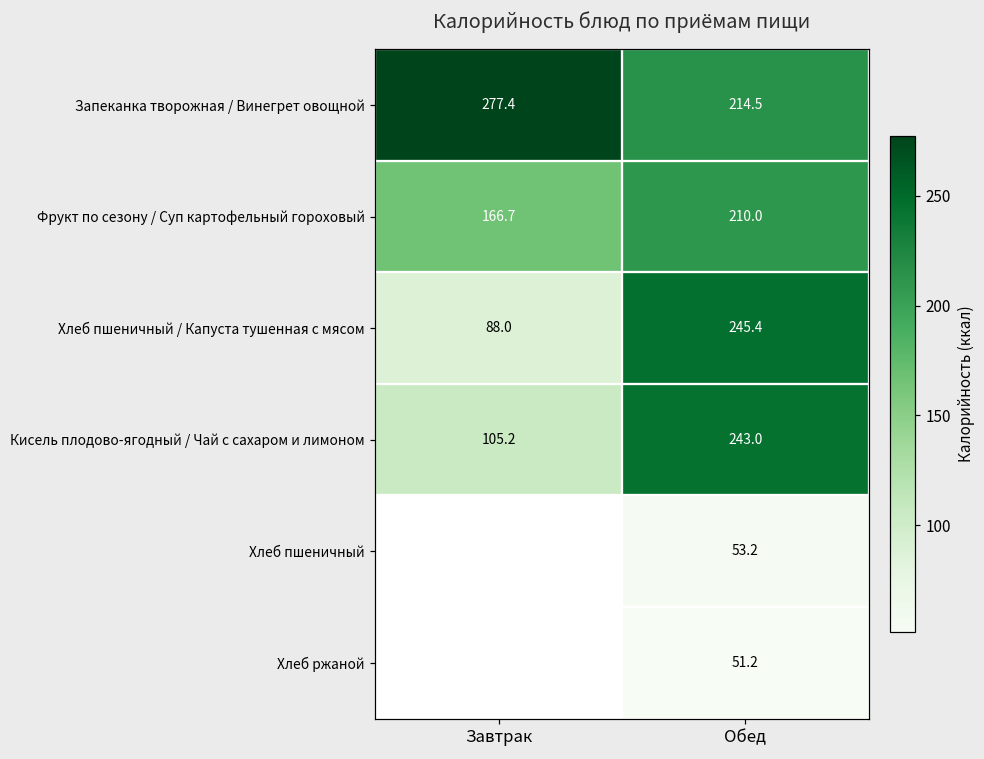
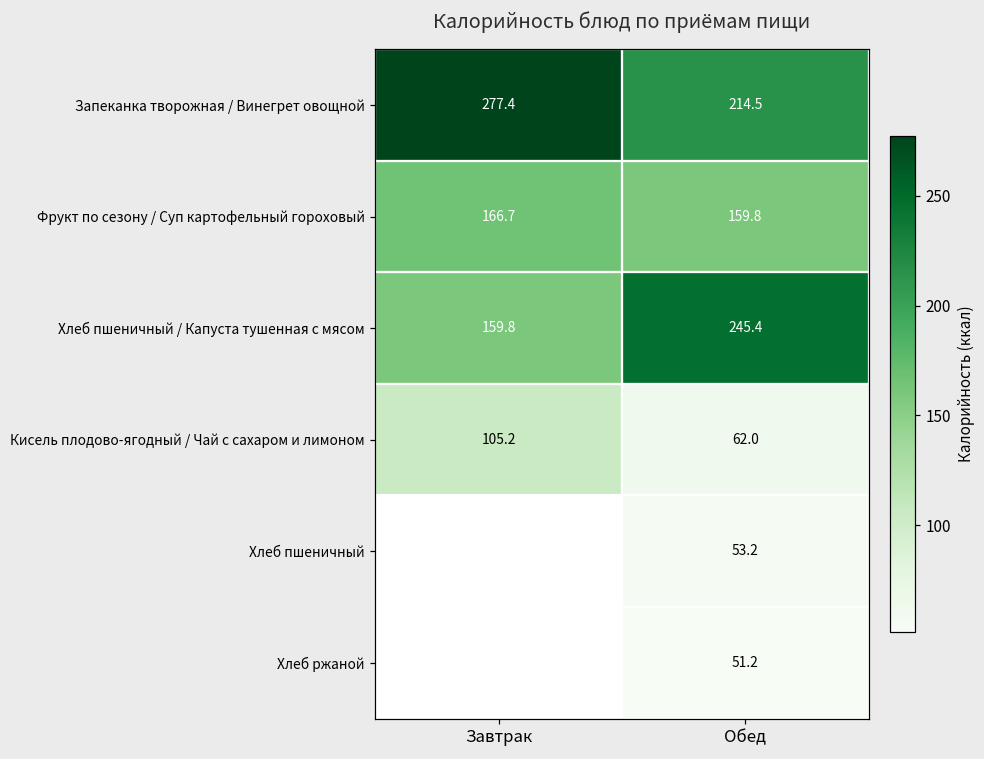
  {
    "Запеканка творожная / Винегрет овощной": {
      "Завтрак": 277.4,
      "Обед": 214.5
    },
    "Фрукт по сезону / Суп картофельный гороховый": {
      "Завтрак": 166.7,
-     "Обед": 210.0
+     "Обед": 159.8
    },
    "Хлеб пшеничный / Капуста тушенная с мясом": {
-     "Завтрак": 88.0,
+     "Завтрак": 159.8,
      "Обед": 245.4
    },
    "Кисель плодово-ягодный / Чай с сахаром и лимоном": {
      "Завтрак": 105.2,
-     "Обед": 243.0
+     "Обед": 62.0
    },
    "Хлеб пшеничный": {
      "Обед": 53.2
    },
    "Хлеб ржаной": {
      "Обед": 51.2
    }
  }
